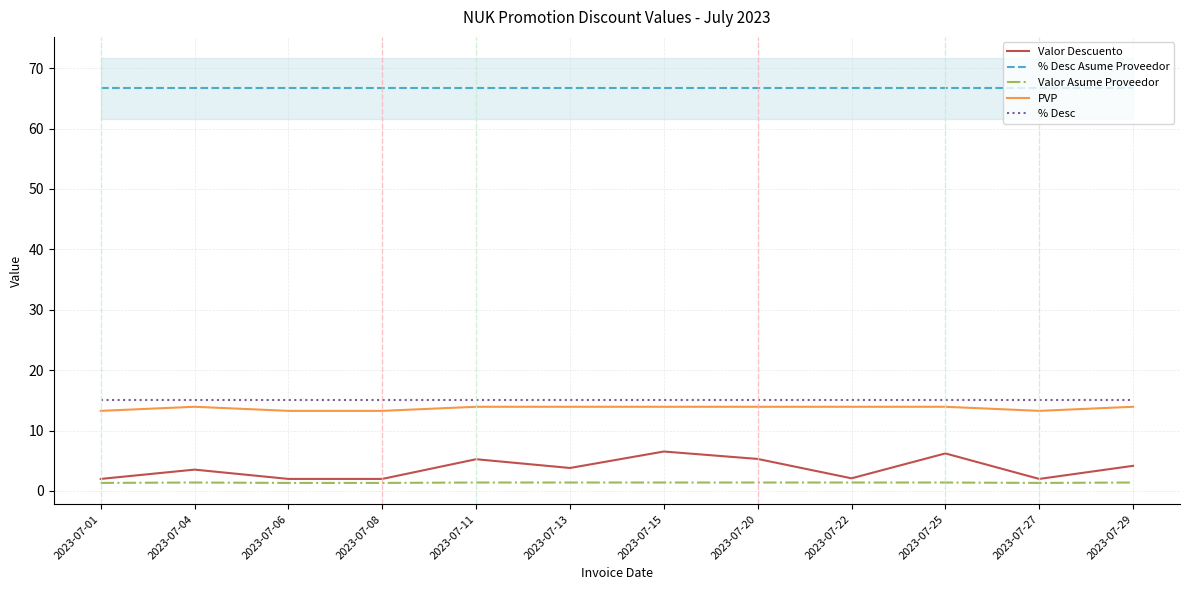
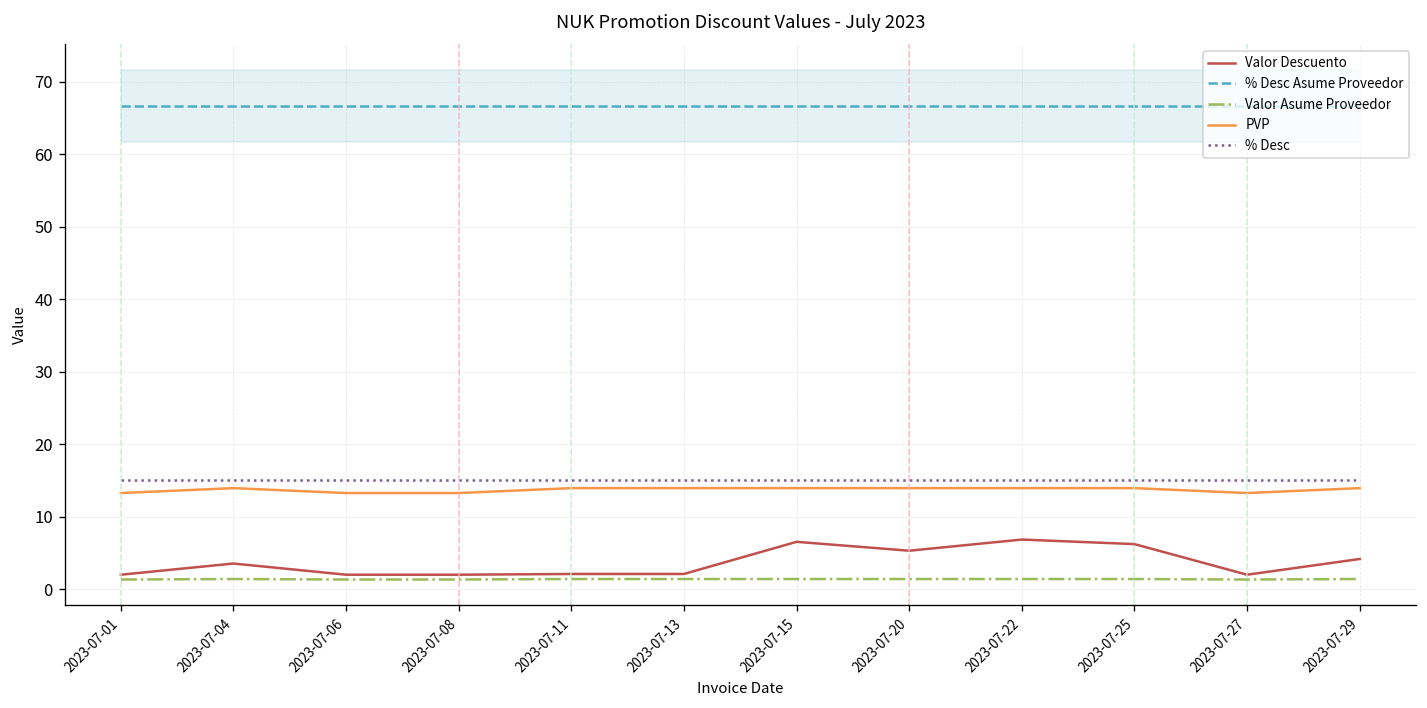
  {
    "Valor Descuento": {
      "2023-07-01": 2,
      "2023-07-04": 4,
      "2023-07-06": 2,
      "2023-07-08": 2,
-     "2023-07-11": 5,
-     "2023-07-13": 4,
+     "2023-07-11": 2,
+     "2023-07-13": 2,
      "2023-07-15": 7,
      "2023-07-20": 5,
-     "2023-07-22": 2,
+     "2023-07-22": 7,
      "2023-07-25": 6,
      "2023-07-27": 2,
      "2023-07-29": 4
    },
    "Valor Asume Proveedor": {
      "2023-07-01": 1,
      "2023-07-04": 1,
      "2023-07-06": 1,
      "2023-07-08": 1,
      "2023-07-11": 1,
      "2023-07-13": 1,
      "2023-07-15": 1,
      "2023-07-20": 1,
      "2023-07-22": 1,
      "2023-07-25": 1,
      "2023-07-27": 1,
      "2023-07-29": 1
    },
    "PVP": {
      "2023-07-01": 13,
      "2023-07-04": 14,
      "2023-07-06": 13,
      "2023-07-08": 13,
      "2023-07-11": 14,
      "2023-07-13": 14,
      "2023-07-15": 14,
      "2023-07-20": 14,
      "2023-07-22": 14,
      "2023-07-25": 14,
      "2023-07-27": 13,
      "2023-07-29": 14
    },
    "% Desc": {
      "2023-07-01": 15,
      "2023-07-04": 15,
      "2023-07-06": 15,
      "2023-07-08": 15,
      "2023-07-11": 15,
      "2023-07-13": 15,
      "2023-07-15": 15,
      "2023-07-20": 15,
      "2023-07-22": 15,
      "2023-07-25": 15,
      "2023-07-27": 15,
      "2023-07-29": 15
    }
  }
